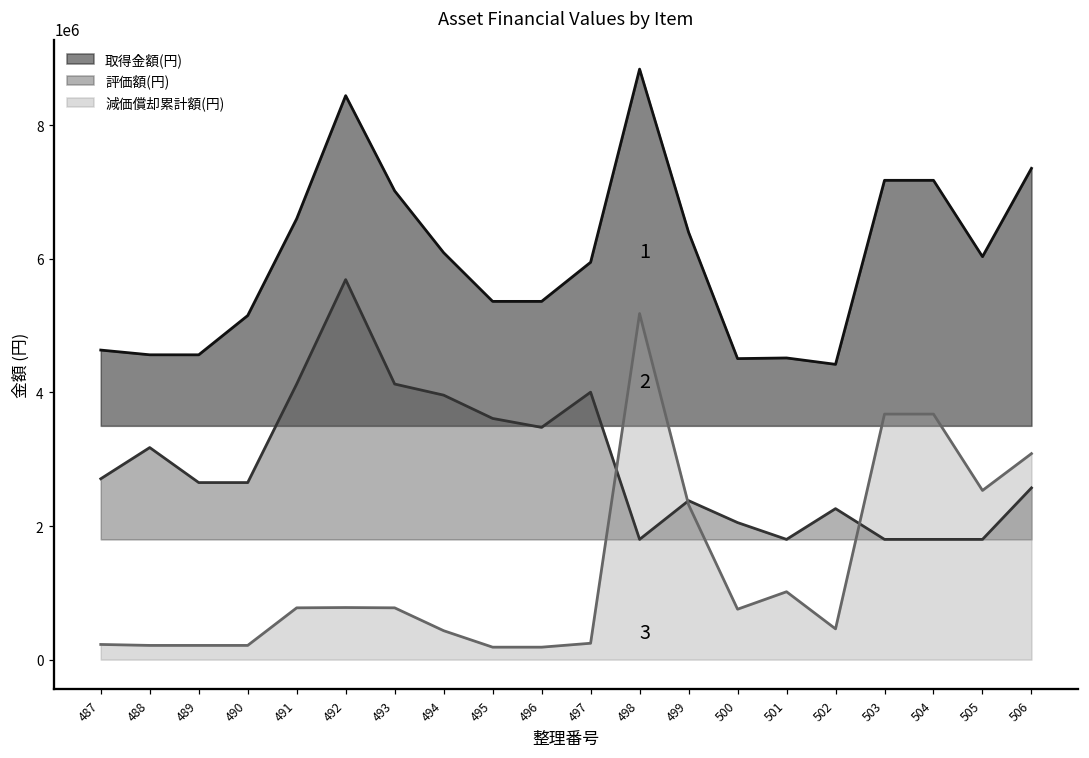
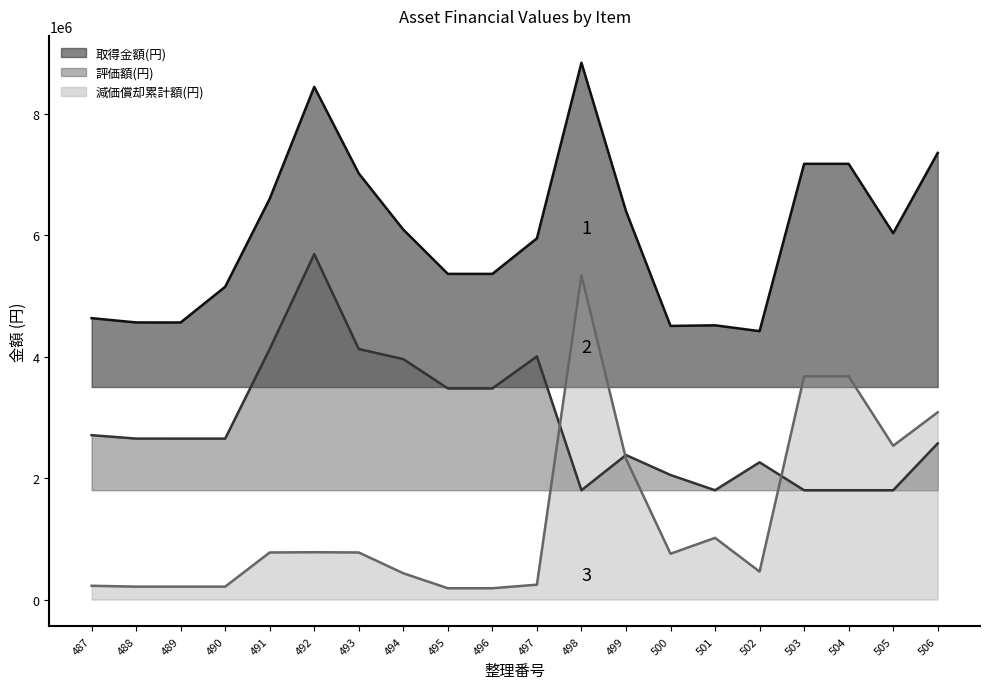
  {
    "取得金額(円)": {
      "487": 4600000,
      "488": 4600000,
      "489": 4600000,
      "490": 5200000,
      "491": 6600000,
      "492": 8400000,
      "493": 7000000,
      "494": 6100000,
      "495": 5400000,
      "496": 5400000,
      "497": 5900000,
      "498": 8800000,
      "499": 6400000,
      "500": 4500000,
      "501": 4500000,
      "502": 4400000,
      "503": 7200000,
      "504": 7200000,
      "505": 6000000,
      "506": 7400000
    },
    "評価額(円)": {
      "487": 2700000,
-     "488": 3200000,
+     "488": 2700000,
      "489": 2700000,
      "490": 2700000,
      "491": 4100000,
      "492": 5700000,
      "493": 4100000,
      "494": 4000000,
-     "495": 3600000,
+     "495": 3500000,
      "496": 3500000,
      "497": 4000000,
      "498": 1800000,
      "499": 2400000,
      "500": 2100000,
      "501": 1800000,
      "502": 2300000,
      "503": 1800000,
      "504": 1800000,
      "505": 1800000,
      "506": 2600000
    },
    "減価償却累計額(円)": {
      "487": 200000,
      "488": 200000,
      "489": 200000,
      "490": 200000,
      "491": 800000,
      "492": 800000,
      "493": 800000,
      "494": 400000,
      "495": 200000,
      "496": 200000,
      "497": 200000,
-     "498": 5200000,
+     "498": 5300000,
      "499": 2300000,
      "500": 800000,
      "501": 1000000,
      "502": 500000,
      "503": 3700000,
      "504": 3700000,
      "505": 2500000,
      "506": 3100000
    }
  }
